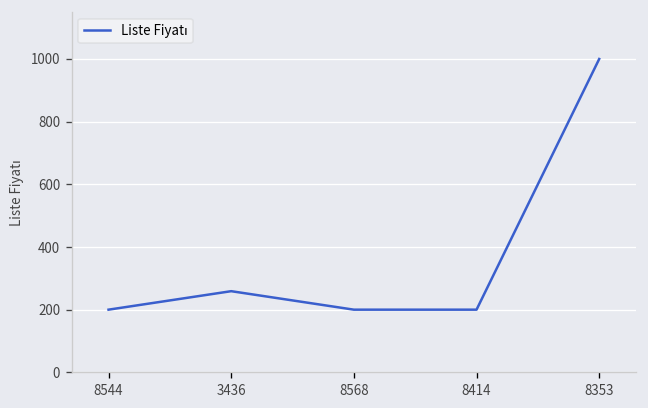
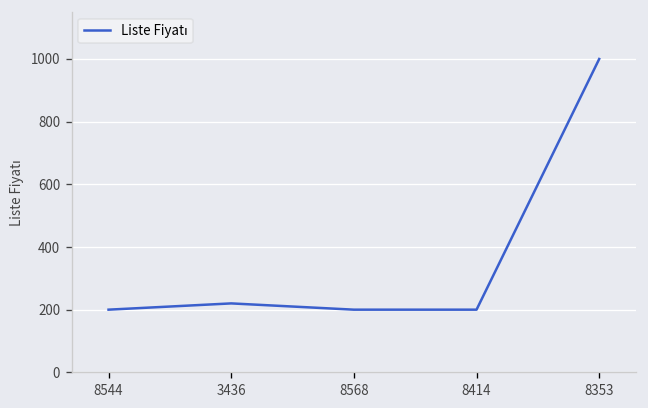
  {
    "8544": 200,
-   "3436": 260,
+   "3436": 220,
    "8568": 200,
    "8414": 200,
    "8353": 1000
  }
